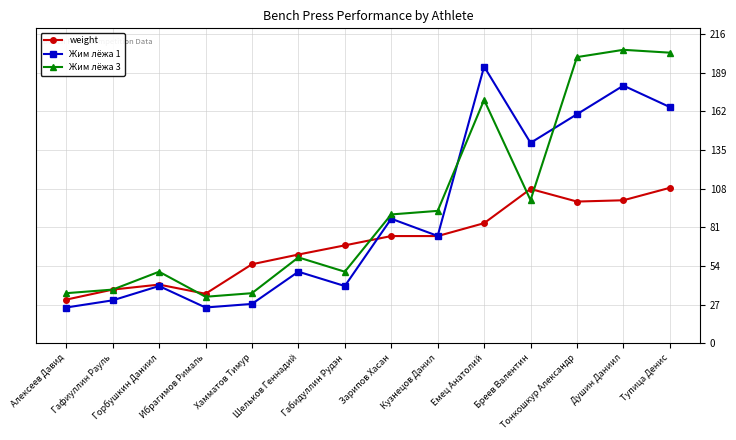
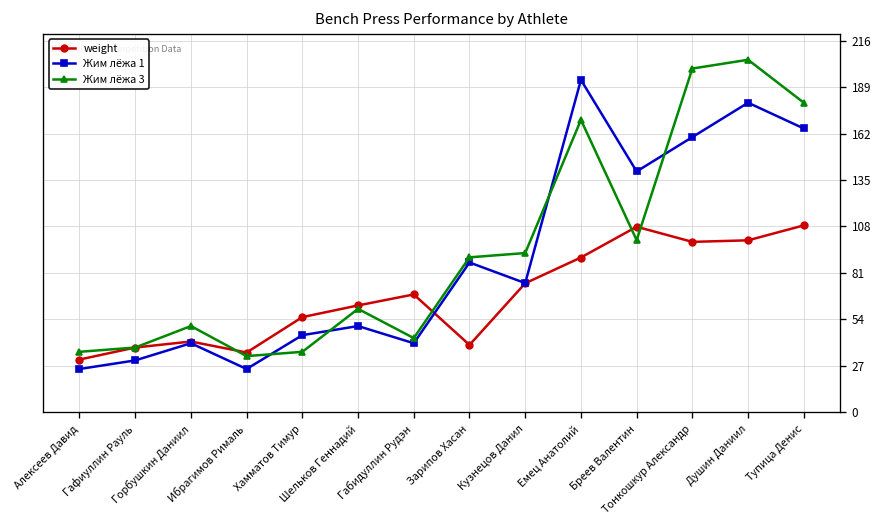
  {
    "weight": {
      "Алексеев Давид": 31,
      "Ибрагимов Рималь": 35,
      "Хамматов Тимур": 55,
      "Шельков Геннадий": 62,
      "Габидуллин Рудэн": 68,
-     "Зарипов Хасан": 75,
-     "Емец Анатолий": 84,
+     "Зарипов Хасан": 39,
+     "Емец Анатолий": 90,
      "Бреев Валентин": 108,
      "Тонкошкур Александр": 99,
      "Душин Даниил": 100,
      "Тупица Денис": 109
    },
    "Жим лёжа 1": {
      "Алексеев Давид": 25,
      "Гафиуллин Рауль": 30,
      "Ибрагимов Рималь": 25,
-     "Хамматов Тимур": 28,
+     "Хамматов Тимур": 45,
      "Шельков Геннадий": 50,
      "Габидуллин Рудэн": 40,
      "Зарипов Хасан": 87,
      "Емец Анатолий": 193,
      "Бреев Валентин": 140,
      "Тонкошкур Александр": 160,
      "Душин Даниил": 180,
      "Тупица Денис": 165
    },
    "Жим лёжа 3": {
      "Алексеев Давид": 35,
      "Горбушкин Даниил": 50,
      "Ибрагимов Рималь": 33,
      "Хамматов Тимур": 35,
      "Шельков Геннадий": 60,
-     "Габидуллин Рудэн": 50,
+     "Габидуллин Рудэн": 43,
      "Зарипов Хасан": 90,
      "Кузнецов Данил": 93,
      "Емец Анатолий": 170,
      "Бреев Валентин": 100,
      "Тонкошкур Александр": 200,
      "Душин Даниил": 205,
-     "Тупица Денис": 203
+     "Тупица Денис": 180
    }
  }
